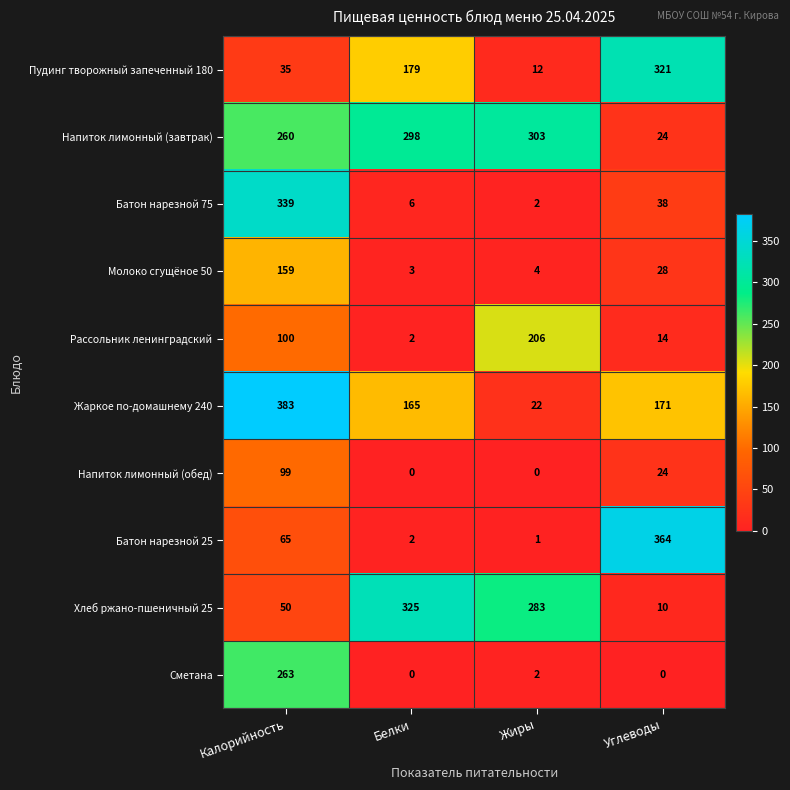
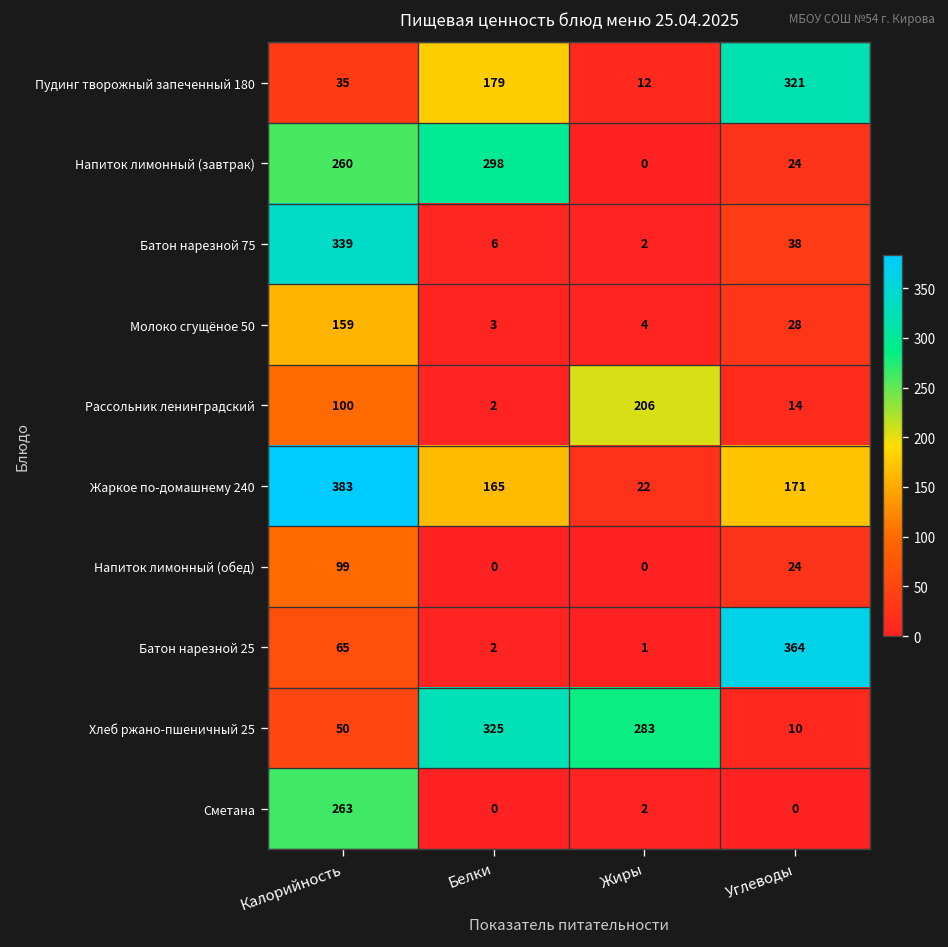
  {
    "Пудинг творожный запеченный 180": {
      "Калорийность": 35,
      "Белки": 179,
      "Жиры": 12,
      "Углеводы": 321
    },
    "Напиток лимонный (завтрак)": {
      "Калорийность": 260,
      "Белки": 298,
-     "Жиры": 303,
+     "Жиры": 0,
      "Углеводы": 24
    },
    "Батон нарезной 75": {
      "Калорийность": 339,
      "Белки": 6,
      "Жиры": 2,
      "Углеводы": 38
    },
    "Молоко сгущёное 50": {
      "Калорийность": 159,
      "Белки": 3,
      "Жиры": 4,
      "Углеводы": 28
    },
    "Рассольник ленинградский": {
      "Калорийность": 100,
      "Белки": 2,
      "Жиры": 206,
      "Углеводы": 14
    },
    "Жаркое по-домашнему 240": {
      "Калорийность": 383,
      "Белки": 165,
      "Жиры": 22,
      "Углеводы": 171
    },
    "Напиток лимонный (обед)": {
      "Калорийность": 99,
      "Белки": 0,
      "Жиры": 0,
      "Углеводы": 24
    },
    "Батон нарезной 25": {
      "Калорийность": 65,
      "Белки": 2,
      "Жиры": 1,
      "Углеводы": 364
    },
    "Хлеб ржано-пшеничный 25": {
      "Калорийность": 50,
      "Белки": 325,
      "Жиры": 283,
      "Углеводы": 10
    },
    "Сметана": {
      "Калорийность": 263,
      "Белки": 0,
      "Жиры": 2,
      "Углеводы": 0
    }
  }
